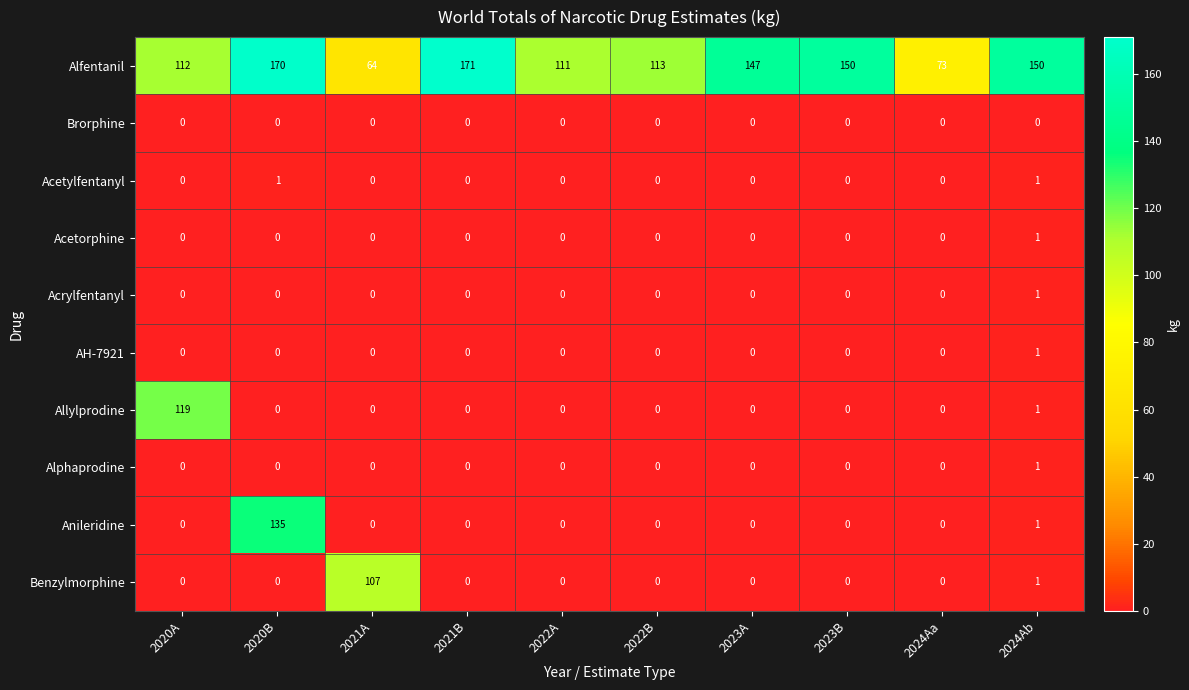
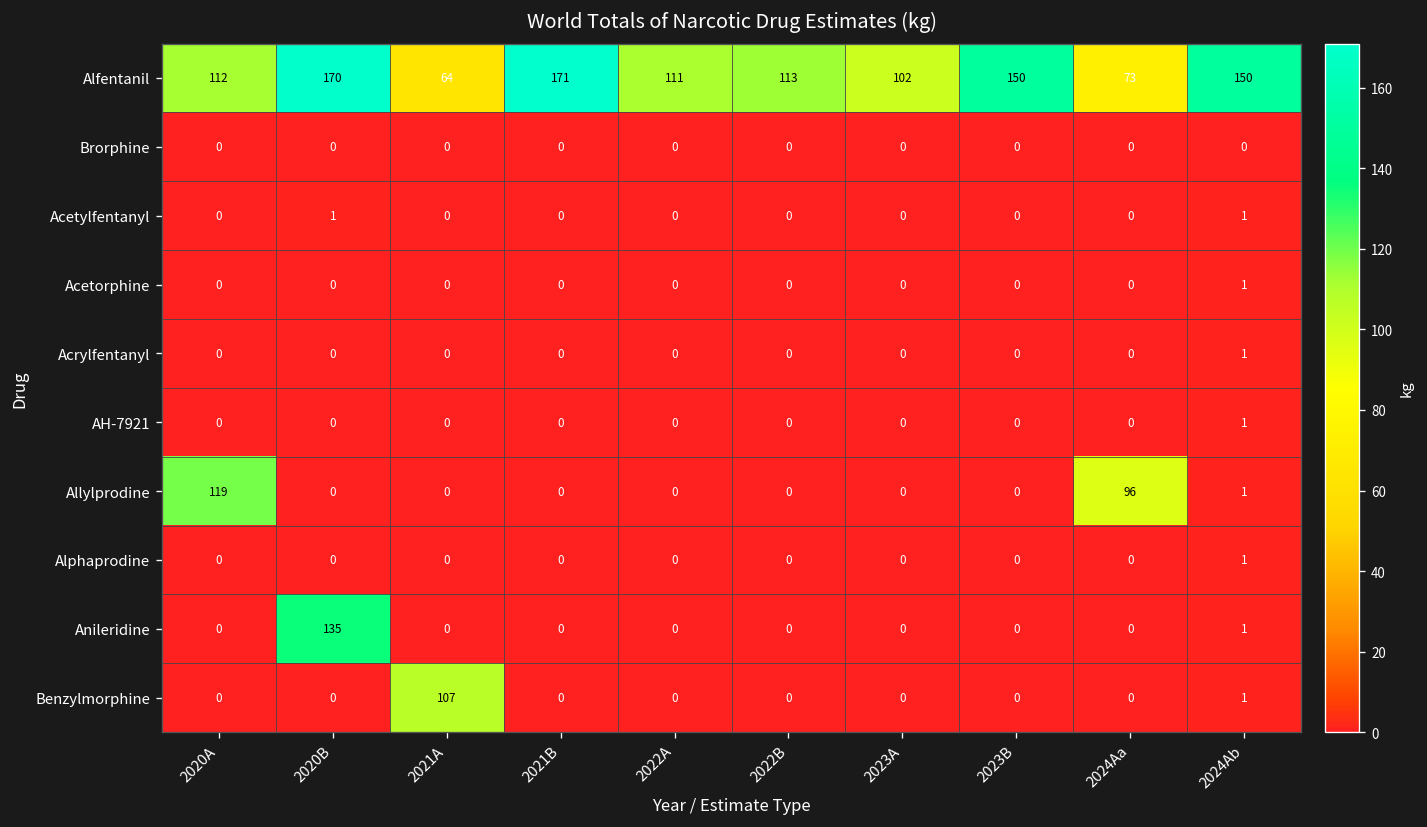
  {
    "Alfentanil": {
      "2020A": 112,
      "2020B": 170,
      "2021A": 64,
      "2021B": 171,
      "2022A": 111,
      "2022B": 113,
-     "2023A": 147,
+     "2023A": 102,
      "2023B": 150,
      "2024Aa": 73,
      "2024Ab": 150
    },
    "Brorphine": {
      "2020A": 0,
      "2020B": 0,
      "2021A": 0,
      "2021B": 0,
      "2022A": 0,
      "2022B": 0,
      "2023A": 0,
      "2023B": 0,
      "2024Aa": 0,
      "2024Ab": 0
    },
    "Acetylfentanyl": {
      "2020A": 0,
      "2020B": 1,
      "2021A": 0,
      "2021B": 0,
      "2022A": 0,
      "2022B": 0,
      "2023A": 0,
      "2023B": 0,
      "2024Aa": 0,
      "2024Ab": 1
    },
    "Acetorphine": {
      "2020A": 0,
      "2020B": 0,
      "2021A": 0,
      "2021B": 0,
      "2022A": 0,
      "2022B": 0,
      "2023A": 0,
      "2023B": 0,
      "2024Aa": 0,
      "2024Ab": 1
    },
    "Acrylfentanyl": {
      "2020A": 0,
      "2020B": 0,
      "2021A": 0,
      "2021B": 0,
      "2022A": 0,
      "2022B": 0,
      "2023A": 0,
      "2023B": 0,
      "2024Aa": 0,
      "2024Ab": 1
    },
    "AH-7921": {
      "2020A": 0,
      "2020B": 0,
      "2021A": 0,
      "2021B": 0,
      "2022A": 0,
      "2022B": 0,
      "2023A": 0,
      "2023B": 0,
      "2024Aa": 0,
      "2024Ab": 1
    },
    "Allylprodine": {
      "2020A": 119,
      "2020B": 0,
      "2021A": 0,
      "2021B": 0,
      "2022A": 0,
      "2022B": 0,
      "2023A": 0,
      "2023B": 0,
-     "2024Aa": 0,
+     "2024Aa": 96,
      "2024Ab": 1
    },
    "Alphaprodine": {
      "2020A": 0,
      "2020B": 0,
      "2021A": 0,
      "2021B": 0,
      "2022A": 0,
      "2022B": 0,
      "2023A": 0,
      "2023B": 0,
      "2024Aa": 0,
      "2024Ab": 1
    },
    "Anileridine": {
      "2020A": 0,
      "2020B": 135,
      "2021A": 0,
      "2021B": 0,
      "2022A": 0,
      "2022B": 0,
      "2023A": 0,
      "2023B": 0,
      "2024Aa": 0,
      "2024Ab": 1
    },
    "Benzylmorphine": {
      "2020A": 0,
      "2020B": 0,
      "2021A": 107,
      "2021B": 0,
      "2022A": 0,
      "2022B": 0,
      "2023A": 0,
      "2023B": 0,
      "2024Aa": 0,
      "2024Ab": 1
    }
  }
